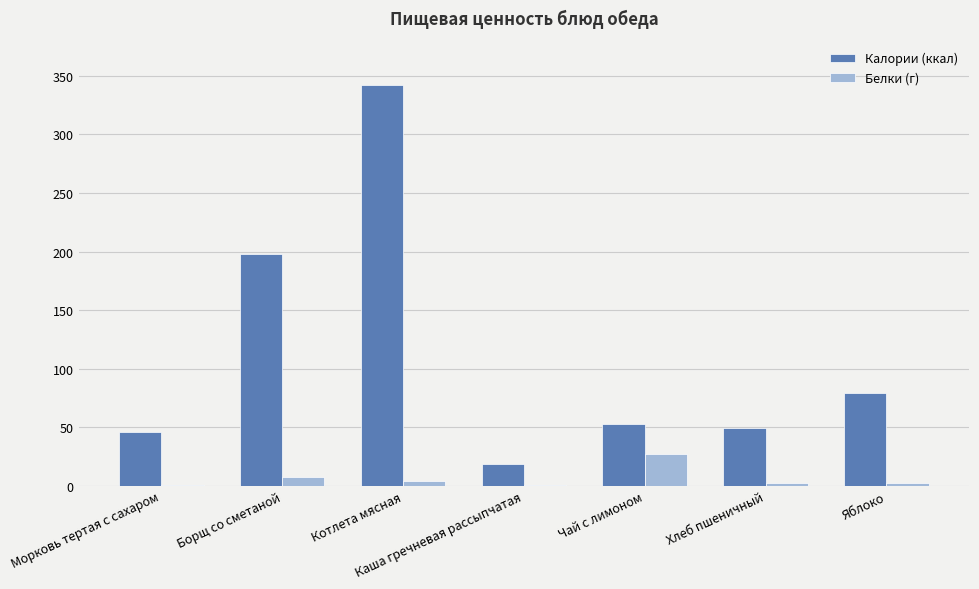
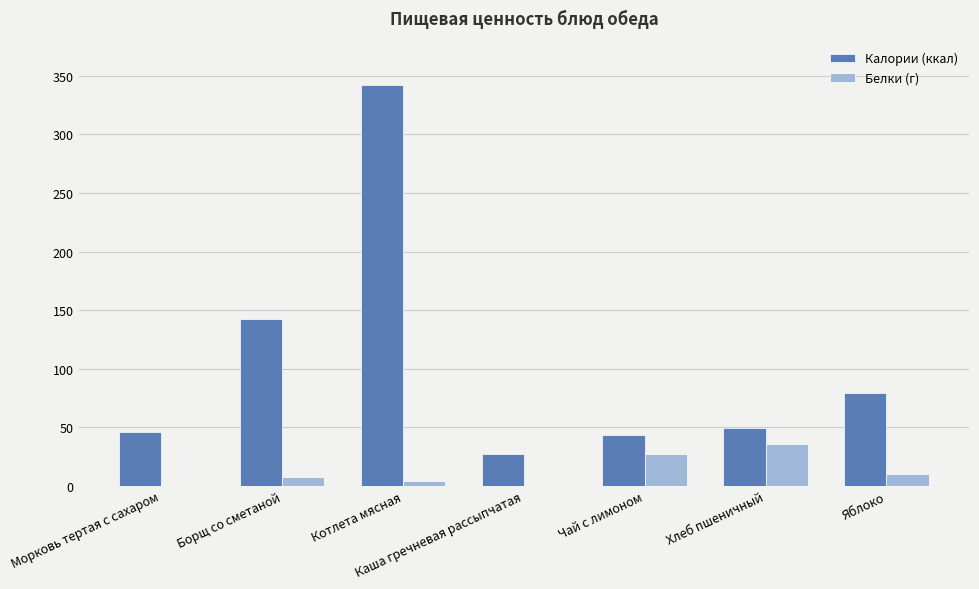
  {
    "Калории (ккал)": {
      "Морковь тертая с сахаром": 46,
-     "Борщ со сметаной": 198,
+     "Борщ со сметаной": 143,
      "Котлета мясная": 342,
-     "Каша гречневая рассыпчатая": 18,
-     "Чай с лимоном": 53,
+     "Каша гречневая рассыпчатая": 27,
+     "Чай с лимоном": 44,
      "Хлеб пшеничный": 49,
      "Яблоко": 79
    },
    "Белки (г)": {
      "Борщ со сметаной": 7,
      "Котлета мясная": 4,
      "Чай с лимоном": 27,
-     "Хлеб пшеничный": 2,
-     "Яблоко": 2
+     "Хлеб пшеничный": 36,
+     "Яблоко": 10
    }
  }
